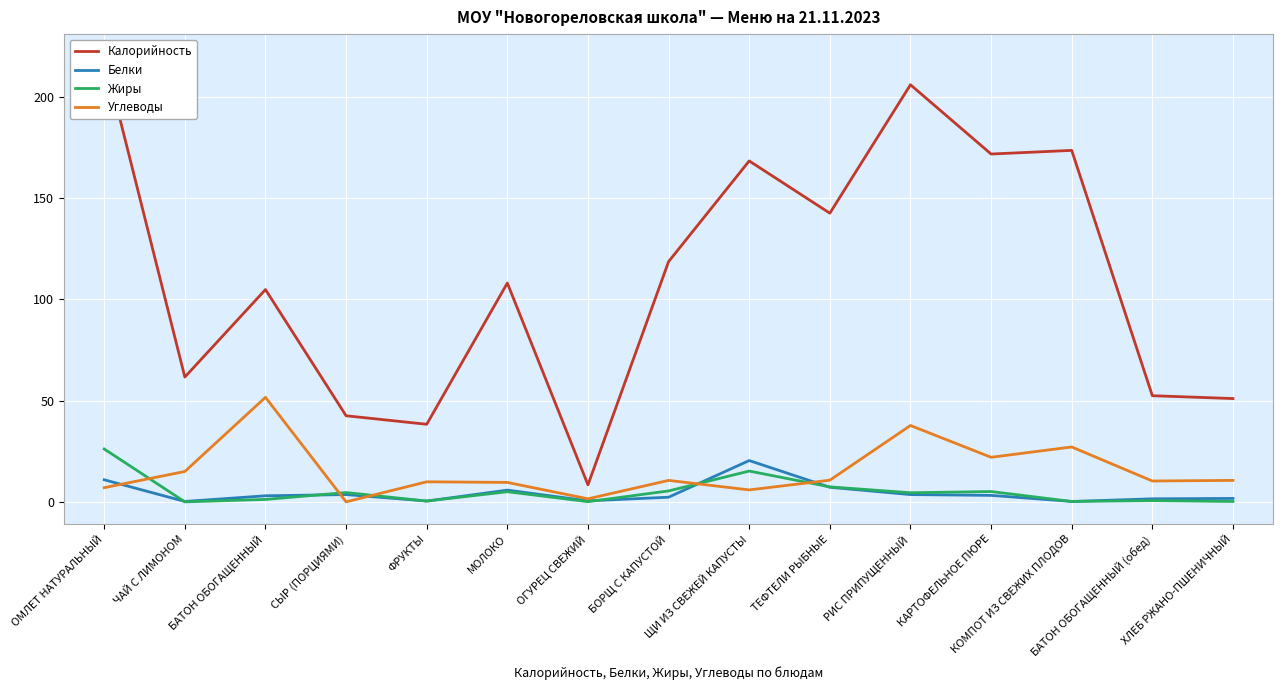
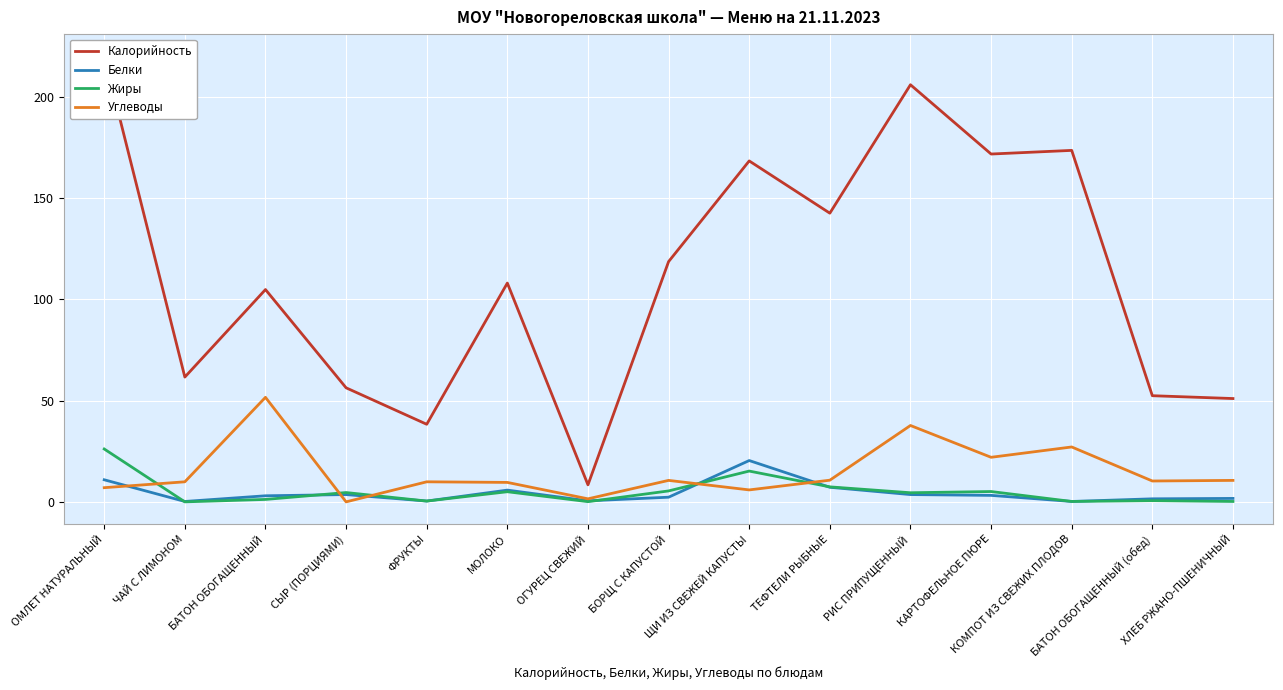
  {
    "Калорийность": {
      "ЧАЙ С ЛИМОНОМ": 62,
      "БАТОН ОБОГАЩЕННЫЙ": 105,
-     "СЫР (ПОРЦИЯМИ)": 43,
+     "СЫР (ПОРЦИЯМИ)": 56,
      "ФРУКТЫ": 38,
      "МОЛОКО": 108,
      "ОГУРЕЦ СВЕЖИЙ": 8,
      "БОРЩ С КАПУСТОЙ": 119,
      "ЩИ ИЗ СВЕЖЕЙ КАПУСТЫ": 168,
      "ТЕФТЕЛИ РЫБНЫЕ": 143,
      "РИС ПРИПУЩЕННЫЙ": 206,
      "КАРТОФЕЛЬНОЕ ПЮРЕ": 172,
      "КОМПОТ ИЗ СВЕЖИХ ПЛОДОВ": 174,
      "БАТОН ОБОГАЩЕННЫЙ (обед)": 52,
      "ХЛЕБ РЖАНО-ПШЕНИЧНЫЙ": 51
    },
    "Белки": {
      "ОМЛЕТ НАТУРАЛЬНЫЙ": 11,
      "БАТОН ОБОГАЩЕННЫЙ": 3,
      "БОРЩ С КАПУСТОЙ": 2,
      "ЩИ ИЗ СВЕЖЕЙ КАПУСТЫ": 20,
      "КАРТОФЕЛЬНОЕ ПЮРЕ": 3,
      "ХЛЕБ РЖАНО-ПШЕНИЧНЫЙ": 2
    },
    "Жиры": {
      "ОМЛЕТ НАТУРАЛЬНЫЙ": 26,
      "БАТОН ОБОГАЩЕННЫЙ": 1,
      "БОРЩ С КАПУСТОЙ": 5,
      "ЩИ ИЗ СВЕЖЕЙ КАПУСТЫ": 15,
      "КАРТОФЕЛЬНОЕ ПЮРЕ": 5,
      "ХЛЕБ РЖАНО-ПШЕНИЧНЫЙ": 0
    },
    "Углеводы": {
      "ОМЛЕТ НАТУРАЛЬНЫЙ": 7,
-     "ЧАЙ С ЛИМОНОМ": 15,
+     "ЧАЙ С ЛИМОНОМ": 10,
      "БАТОН ОБОГАЩЕННЫЙ": 52,
      "СЫР (ПОРЦИЯМИ)": 0,
      "ФРУКТЫ": 10,
      "МОЛОКО": 10,
      "БОРЩ С КАПУСТОЙ": 11,
      "ЩИ ИЗ СВЕЖЕЙ КАПУСТЫ": 6,
      "ТЕФТЕЛИ РЫБНЫЕ": 11,
      "РИС ПРИПУЩЕННЫЙ": 38,
      "КАРТОФЕЛЬНОЕ ПЮРЕ": 22,
      "КОМПОТ ИЗ СВЕЖИХ ПЛОДОВ": 27,
      "БАТОН ОБОГАЩЕННЫЙ (обед)": 10,
      "ХЛЕБ РЖАНО-ПШЕНИЧНЫЙ": 11
    }
  }
